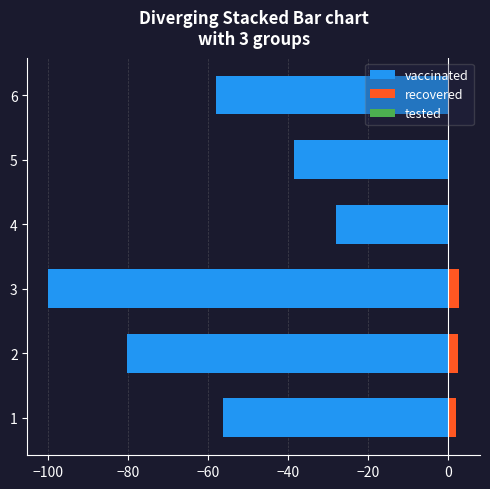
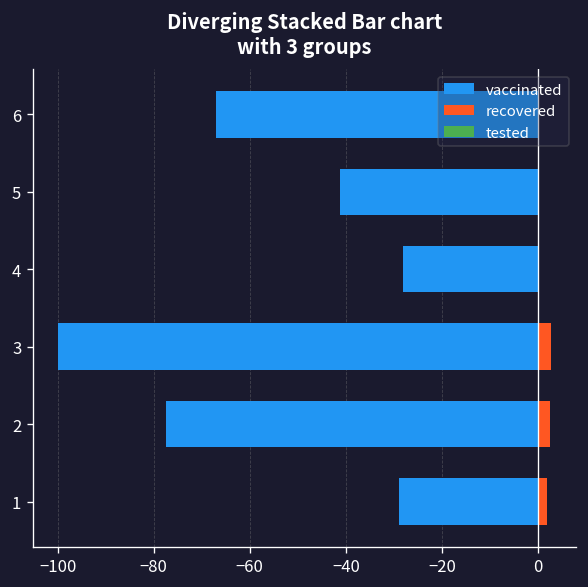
  {
    "vaccinated": {
-     "6": -58,
-     "5": -39,
+     "6": -67,
+     "5": -41,
      "4": -28,
      "3": -100,
-     "2": -80,
-     "1": -56
+     "2": -77,
+     "1": -29
    },
    "tested": {
      "3": 3,
      "2": 2,
      "1": 2
    }
  }
